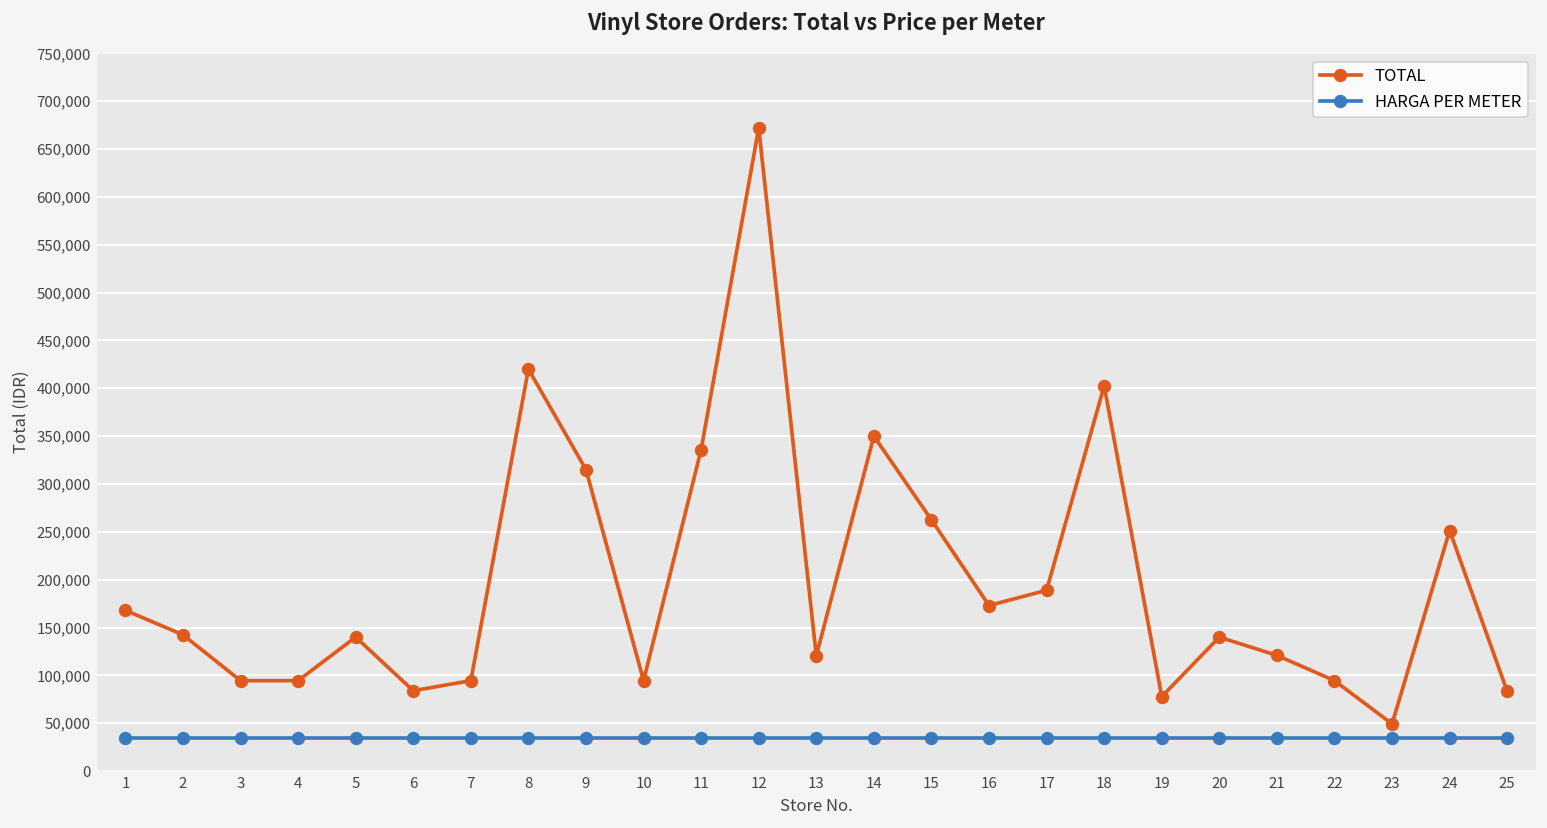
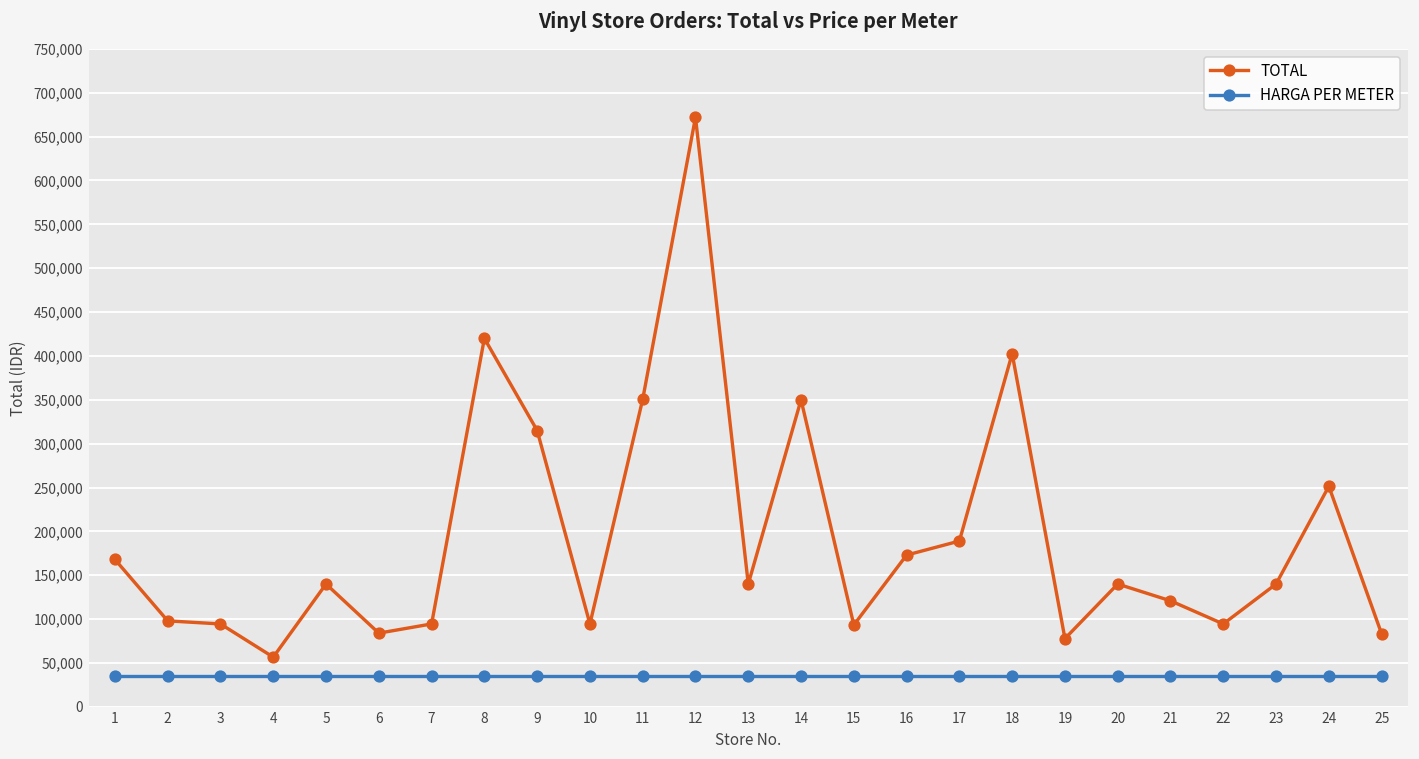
  {
    "TOTAL": {
      "1": "170,000",
-     "2": "140,000",
+     "2": "100,000",
      "3": "90,000",
-     "4": "90,000",
+     "4": "60,000",
      "5": "140,000",
      "6": "80,000",
      "7": "90,000",
      "8": "420,000",
      "9": "320,000",
      "10": "90,000",
-     "11": "340,000",
+     "11": "350,000",
      "12": "670,000",
-     "13": "120,000",
+     "13": "140,000",
      "14": "350,000",
-     "15": "260,000",
+     "15": "90,000",
      "16": "170,000",
      "17": "190,000",
      "18": "400,000",
      "19": "80,000",
      "20": "140,000",
      "21": "120,000",
      "22": "90,000",
-     "23": "50,000",
+     "23": "140,000",
      "24": "250,000",
      "25": "80,000"
    },
    "HARGA PER METER": {
      "1": "40,000",
      "2": "40,000",
      "3": "40,000",
      "4": "40,000",
      "5": "40,000",
      "6": "40,000",
      "7": "40,000",
      "8": "40,000",
      "9": "40,000",
      "10": "40,000",
      "11": "40,000",
      "12": "40,000",
      "13": "40,000",
      "14": "40,000",
      "15": "40,000",
      "16": "40,000",
      "17": "40,000",
      "18": "40,000",
      "19": "40,000",
      "20": "40,000",
      "21": "40,000",
      "22": "40,000",
      "23": "40,000",
      "24": "40,000",
      "25": "40,000"
    }
  }
